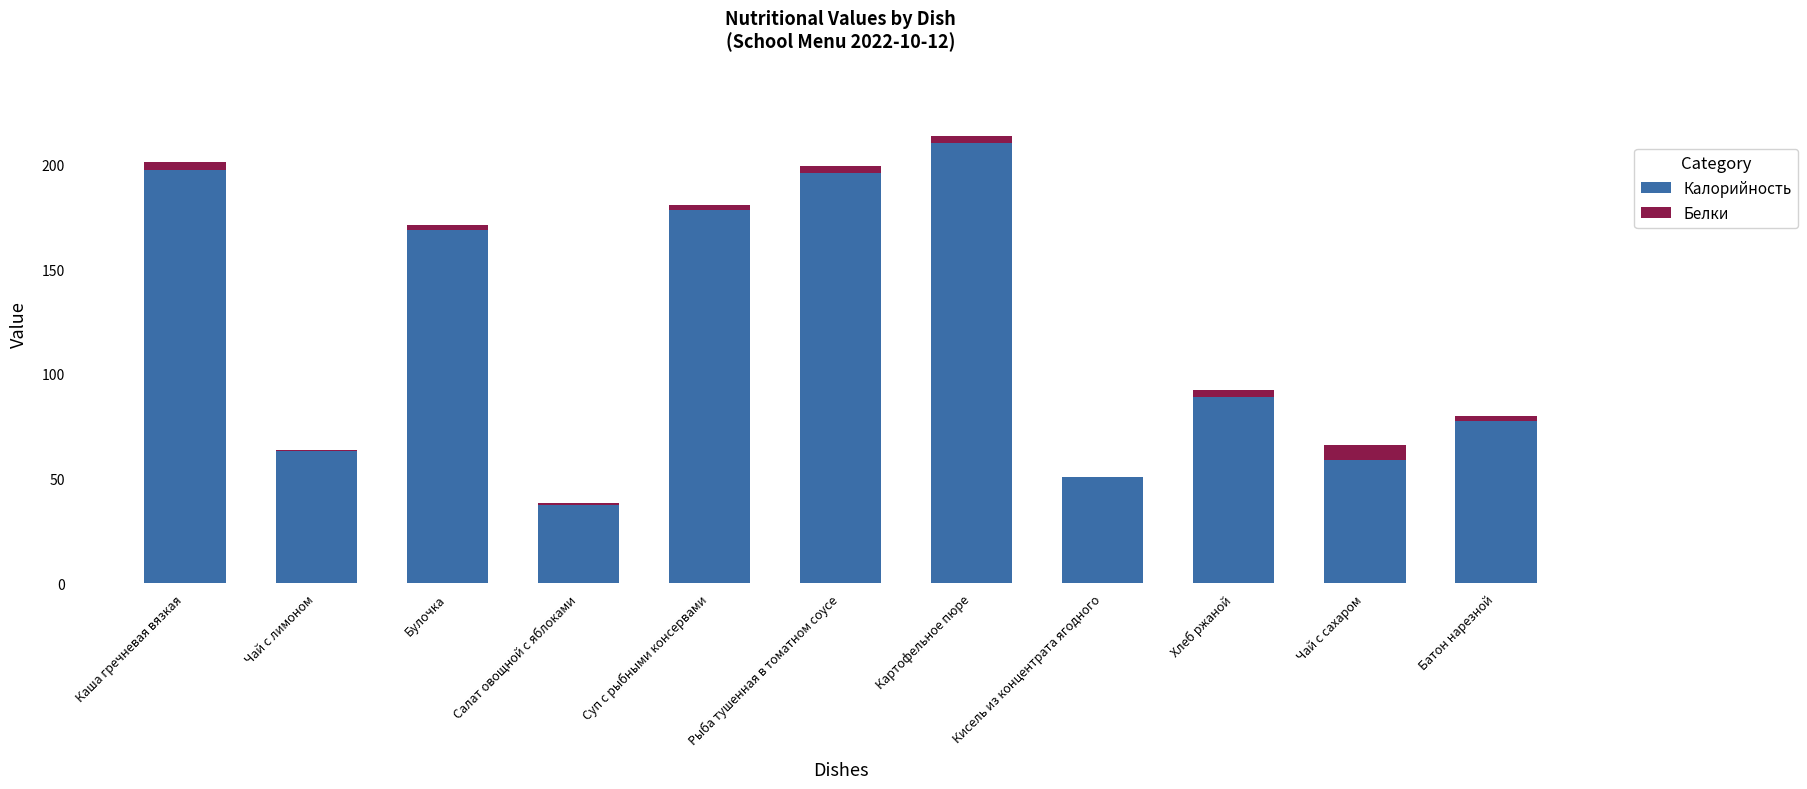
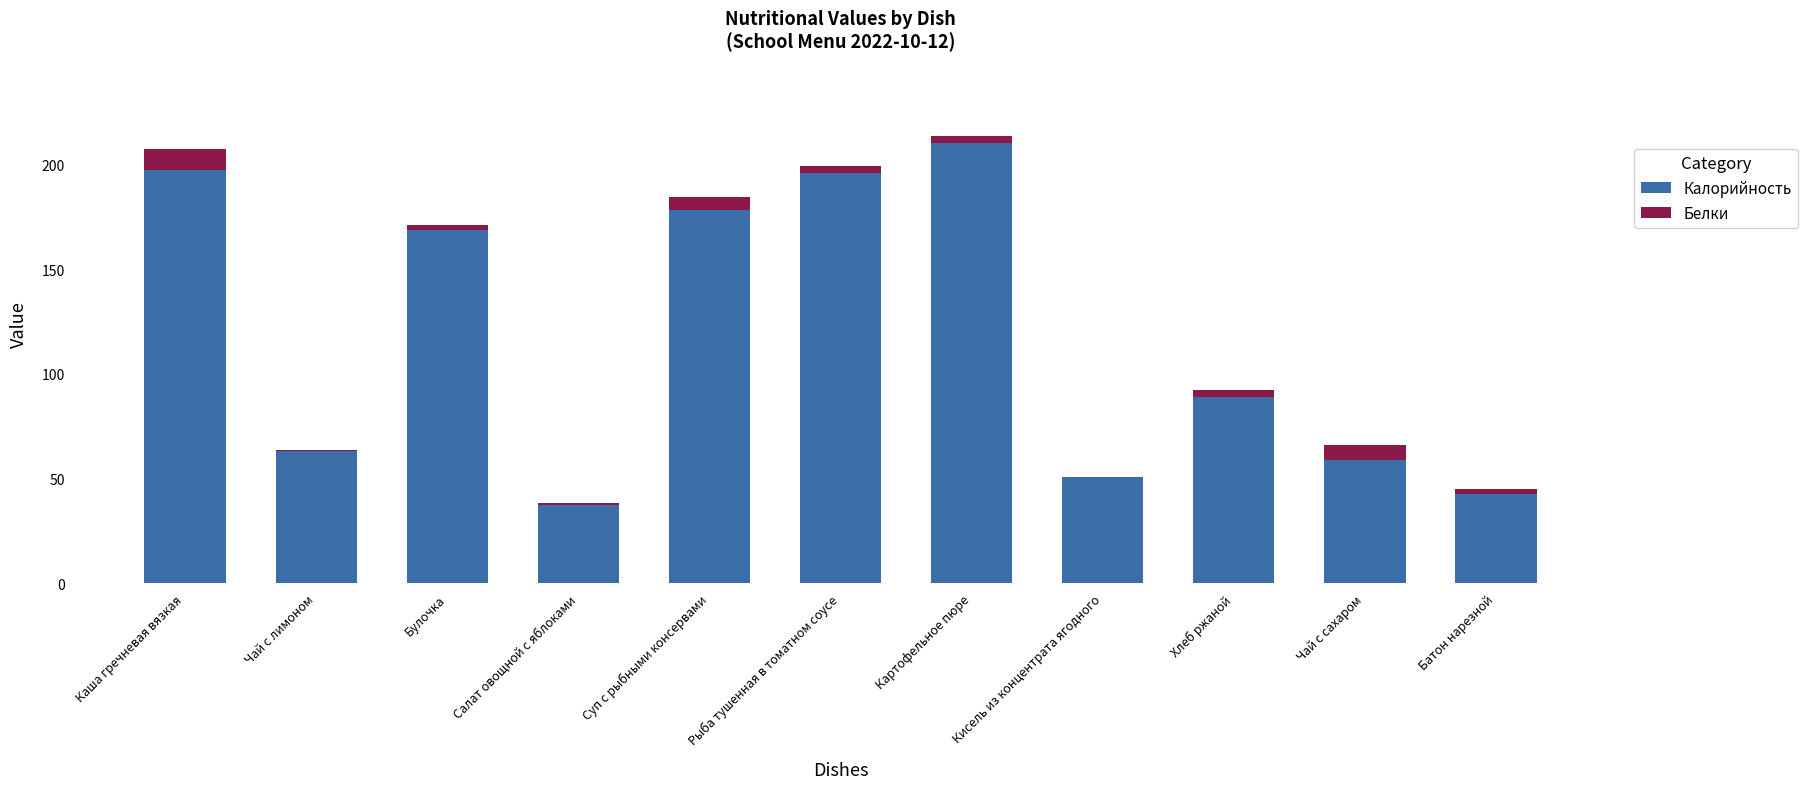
  {
    "Калорийность": {
      "Каша гречневая вязкая": 197,
      "Чай с лимоном": 63,
      "Булочка": 169,
      "Салат овощной с яблоками": 37,
      "Суп с рыбными консервами": 178,
      "Рыба тушенная в томатном соусе": 196,
      "Картофельное пюре": 210,
      "Кисель из концентрата ягодного": 51,
      "Хлеб ржаной": 89,
      "Чай с сахаром": 59,
-     "Батон нарезной": 78
+     "Батон нарезной": 43
    },
    "Белки": {
-     "Каша гречневая вязкая": 4,
+     "Каша гречневая вязкая": 10,
      "Булочка": 2,
-     "Суп с рыбными консервами": 2,
+     "Суп с рыбными консервами": 6,
      "Рыба тушенная в томатном соусе": 4,
      "Картофельное пюре": 3,
      "Кисель из концентрата ягодного": 0,
      "Хлеб ржаной": 3,
      "Чай с сахаром": 7,
      "Батон нарезной": 2
    }
  }
